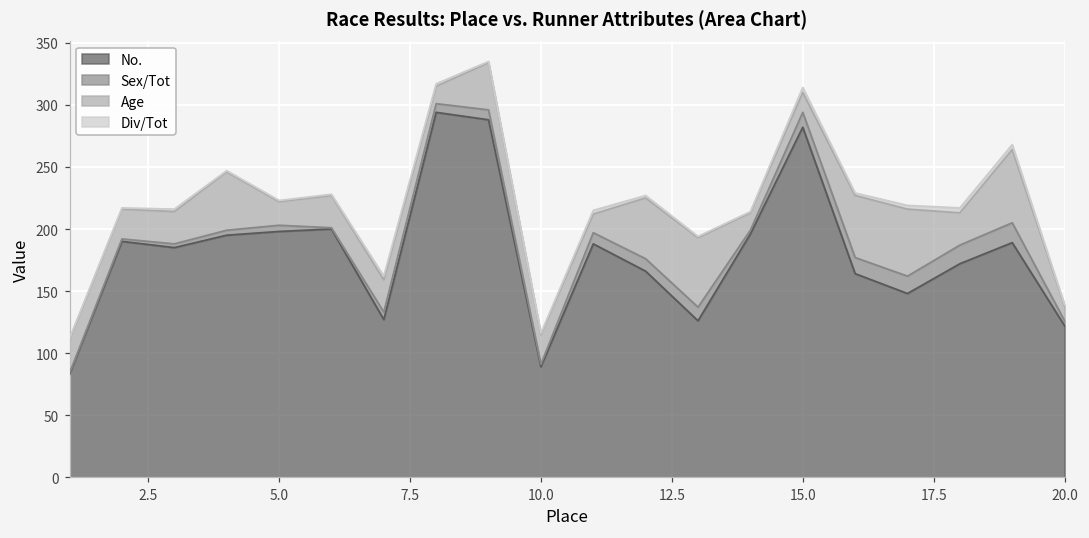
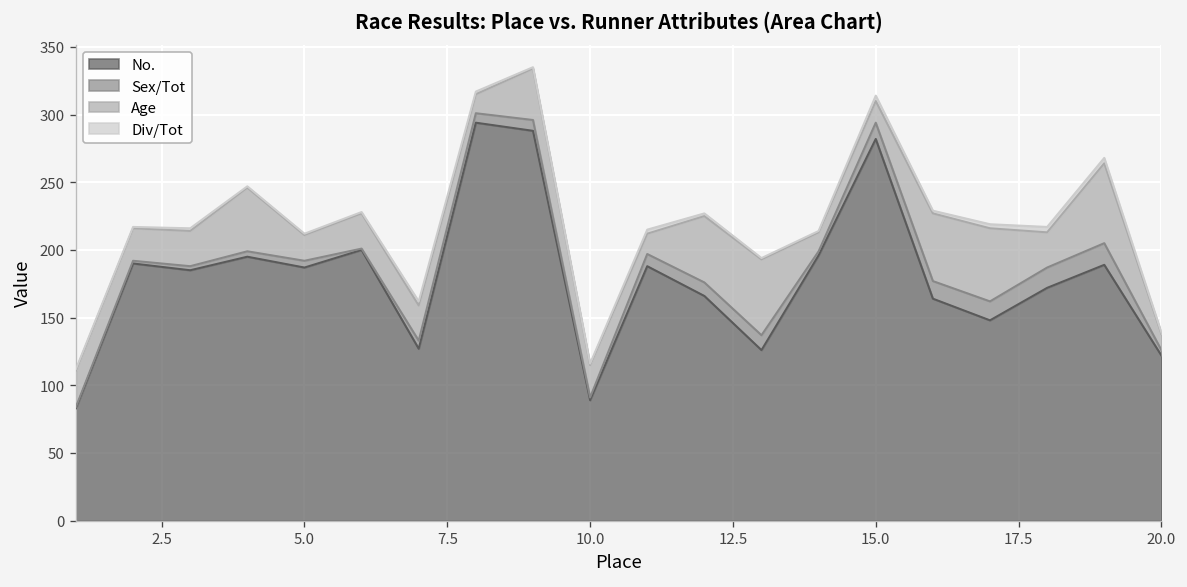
  {
    "No.": {
-     "5.0": 198,
+     "5.0": 187,
      "15.0": 282,
      "20.0": 122
    }
  }
